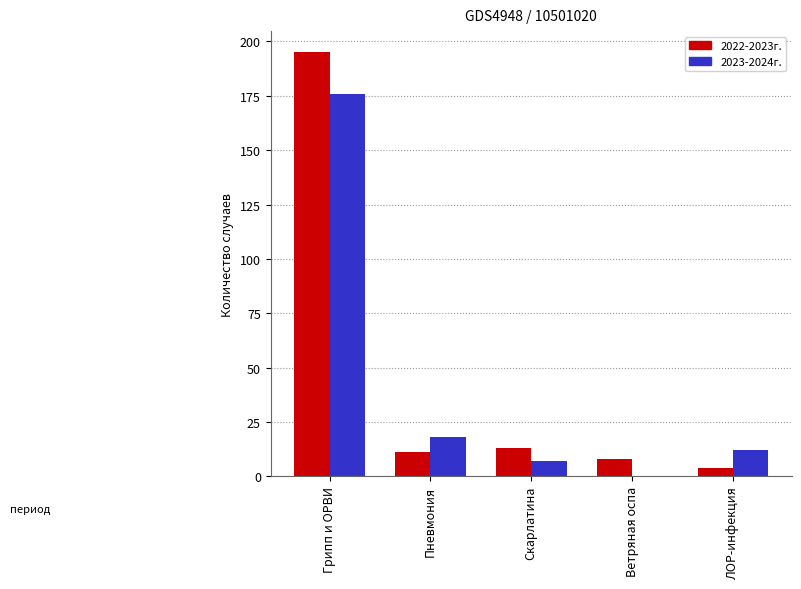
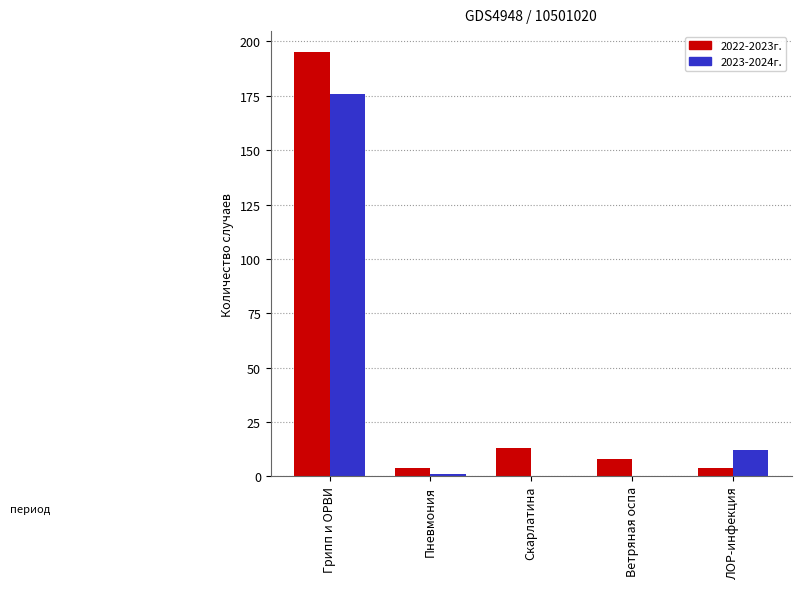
  {
    "2022-2023г.": {
      "Грипп и ОРВИ": 195,
-     "Пневмония": 11,
+     "Пневмония": 4,
      "Скарлатина": 13,
      "Ветряная оспа": 8,
      "ЛОР-инфекция": 4
    },
    "2023-2024г.": {
      "Грипп и ОРВИ": 176,
-     "Пневмония": 18,
-     "Скарлатина": 7,
+     "Пневмония": 1,
+     "Скарлатина": 0,
      "Ветряная оспа": 0,
      "ЛОР-инфекция": 12
    }
  }
